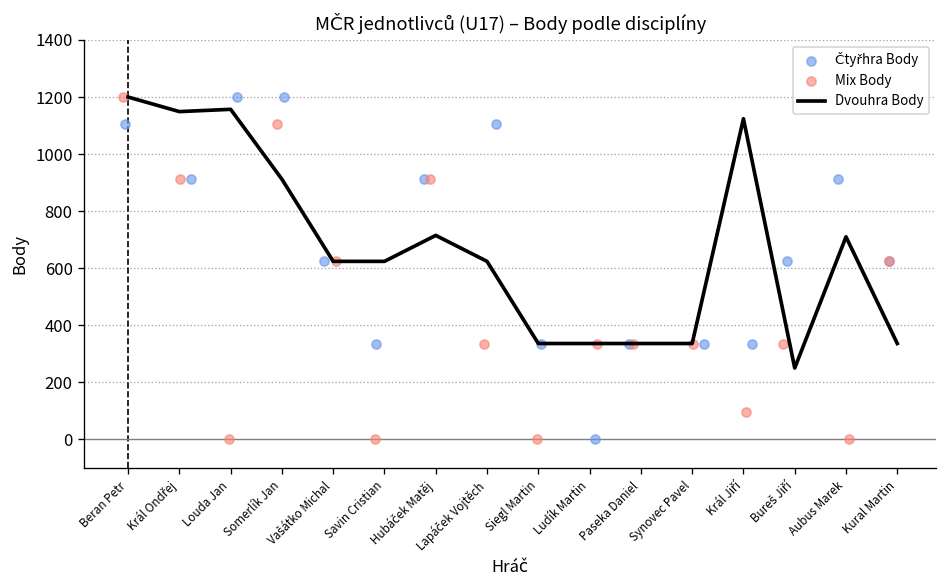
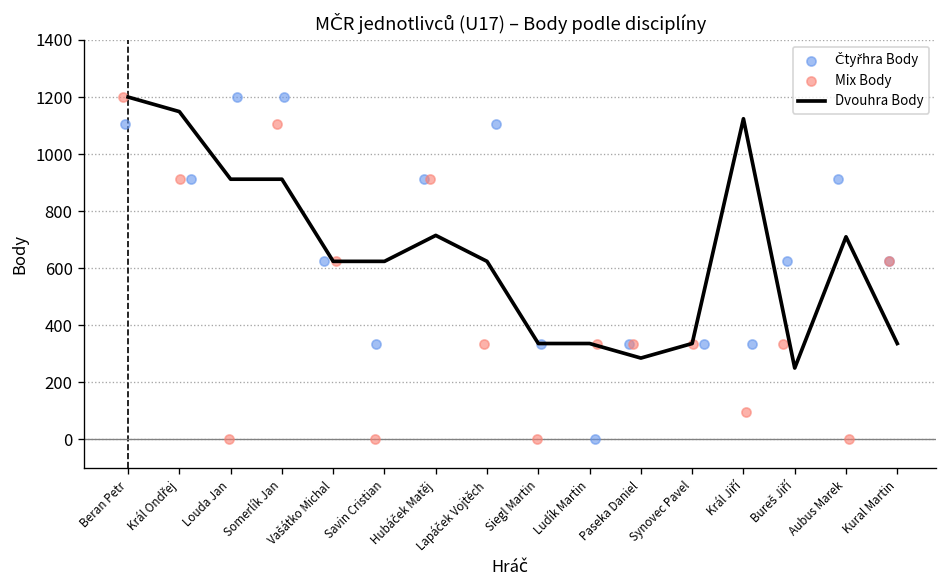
  {
    "Dvouhra Body": {
      "Beran Petr": 1200,
      "Král Ondřej": 1150,
-     "Louda Jan": 1160,
+     "Louda Jan": 910,
      "Somerlík Jan": 910,
      "Savin Cristian": 620,
      "Hubáček Matěj": 720,
      "Lapáček Vojtěch": 620,
      "Ludík Martin": 340,
-     "Paseka Daniel": 340,
+     "Paseka Daniel": 290,
      "Král Jiří": 1120,
      "Bureš Jiří": 250,
      "Aubus Marek": 710,
      "Kural Martin": 340
    }
  }
